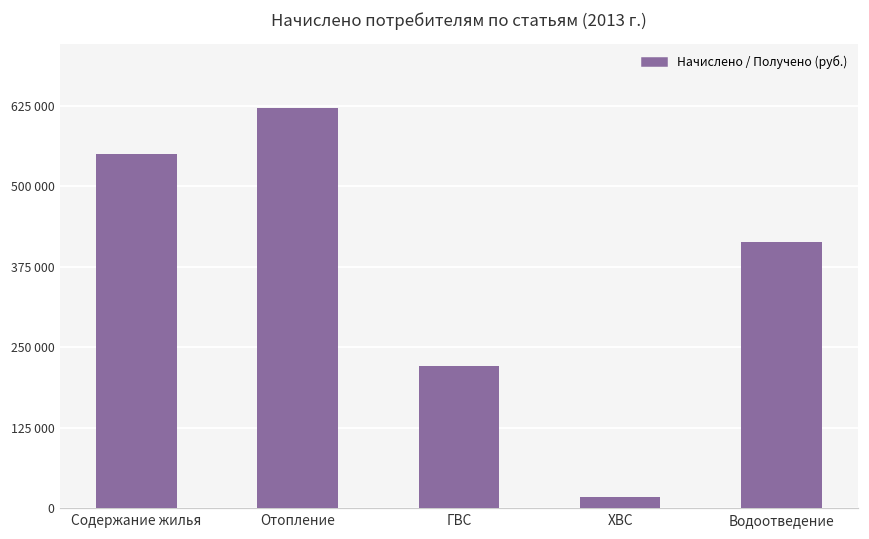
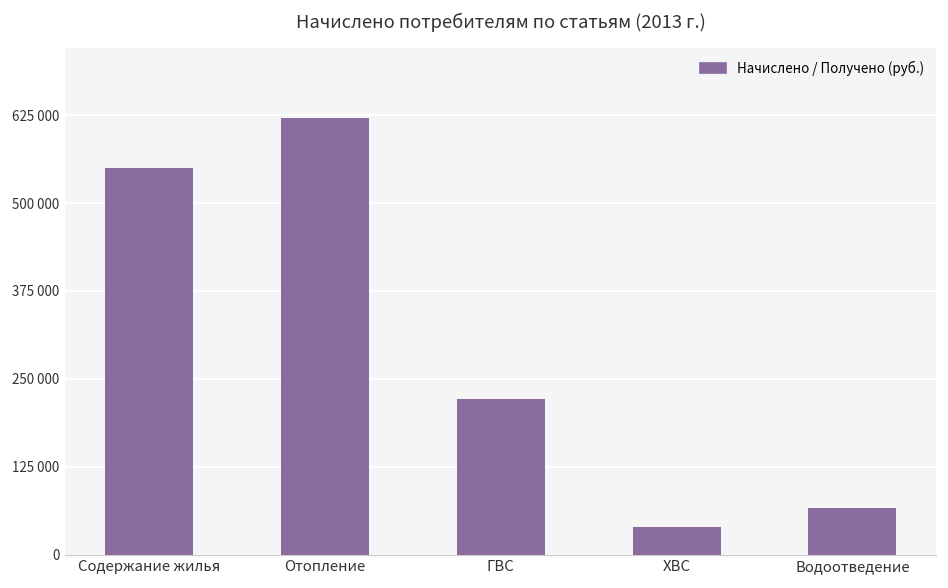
  {
    "Содержание жилья": 550000,
    "Отопление": 620000,
    "ГВС": 220000,
-   "ХВС": 20000,
-   "Водоотведение": 410000
+   "ХВС": 40000,
+   "Водоотведение": 70000
  }
